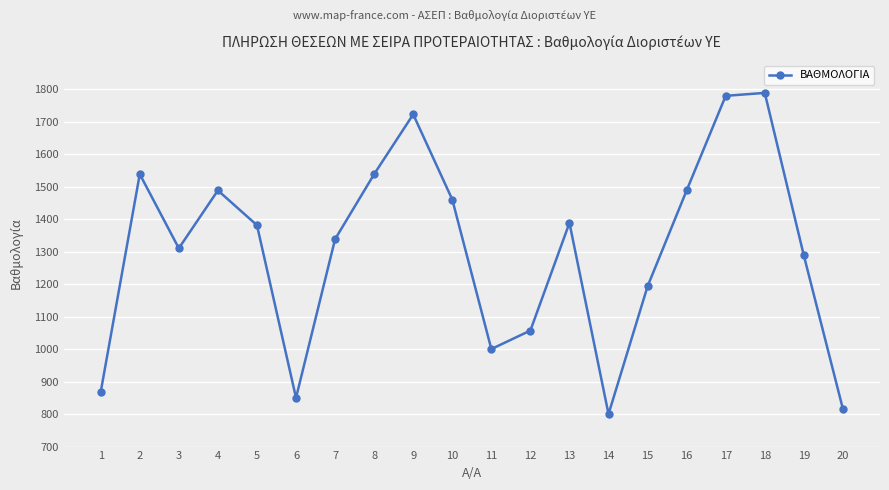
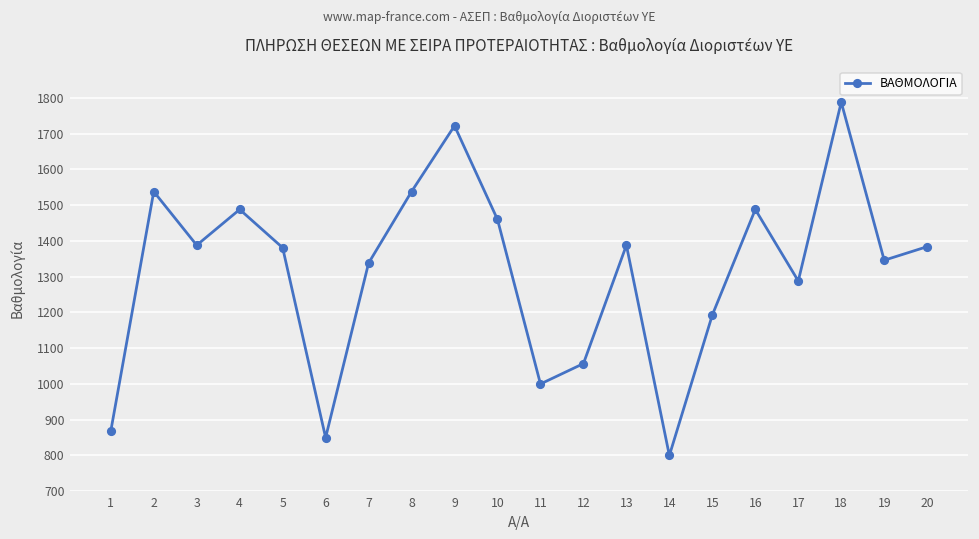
  {
    "1": 870,
    "2": 1540,
-   "3": 1310,
+   "3": 1390,
    "4": 1490,
    "5": 1380,
    "6": 850,
    "7": 1340,
    "8": 1540,
    "9": 1720,
    "10": 1460,
    "11": 1000,
    "12": 1060,
    "13": 1390,
    "14": 800,
    "15": 1190,
    "16": 1490,
-   "17": 1780,
+   "17": 1290,
    "18": 1790,
-   "19": 1290,
-   "20": 820
+   "19": 1350,
+   "20": 1380
  }
